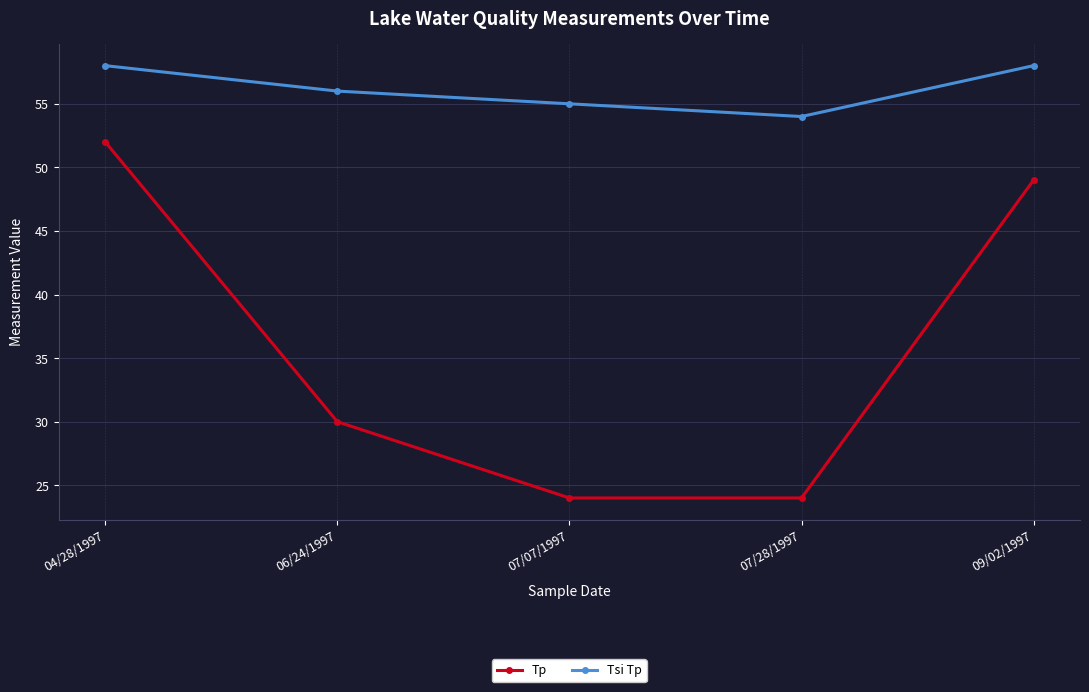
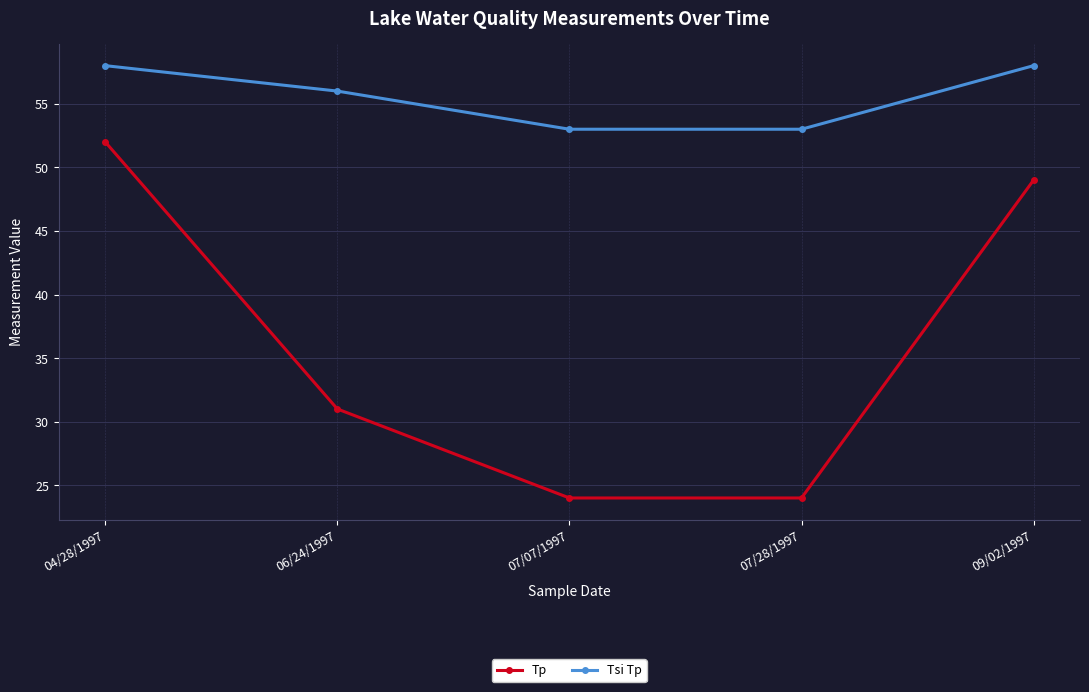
  {
    "Tp": {
      "04/28/1997": 52,
-     "06/24/1997": 30,
+     "06/24/1997": 31,
      "07/07/1997": 24,
      "07/28/1997": 24,
      "09/02/1997": 49
    },
    "Tsi Tp": {
      "04/28/1997": 58,
      "06/24/1997": 56,
-     "07/07/1997": 55,
-     "07/28/1997": 54,
+     "07/07/1997": 53,
+     "07/28/1997": 53,
      "09/02/1997": 58
    }
  }
